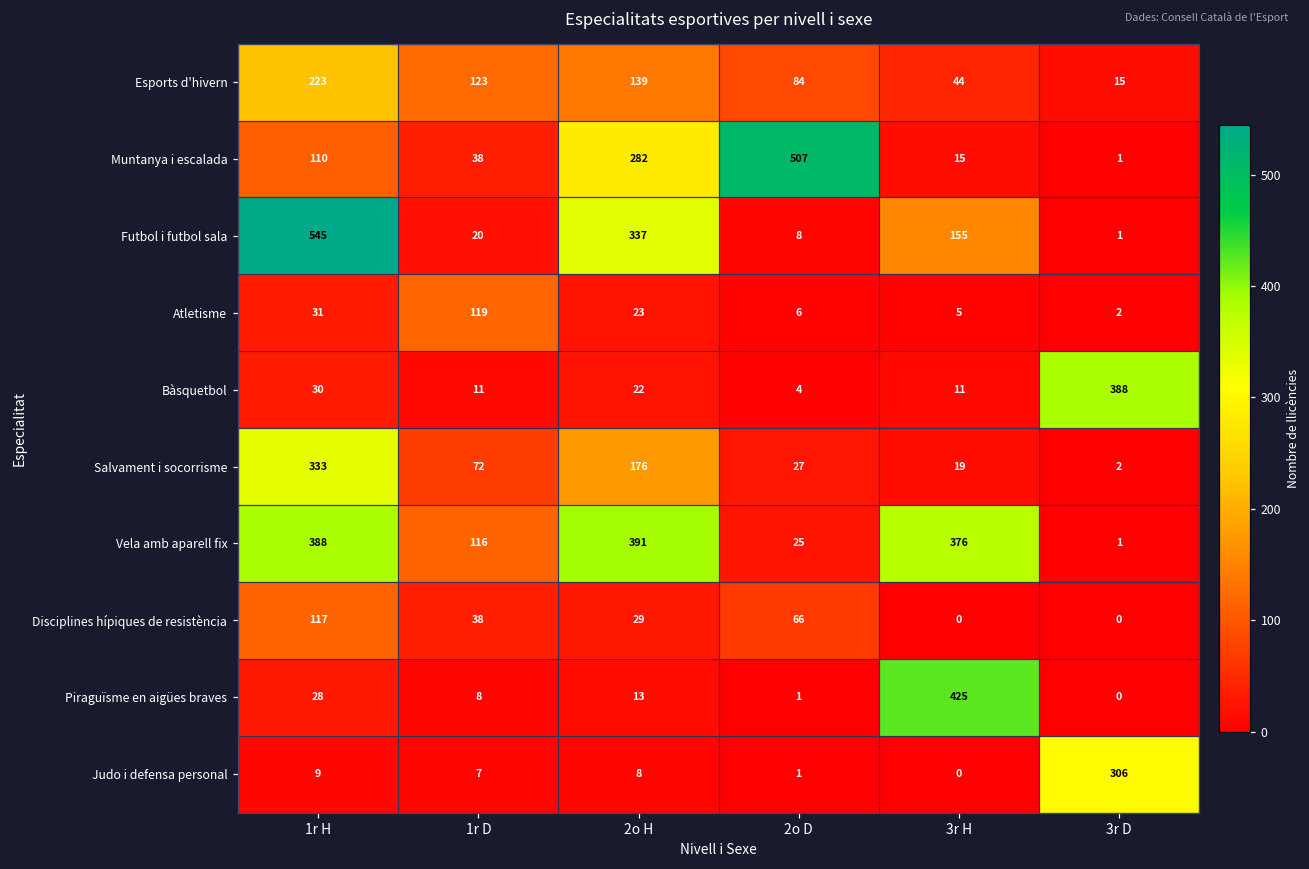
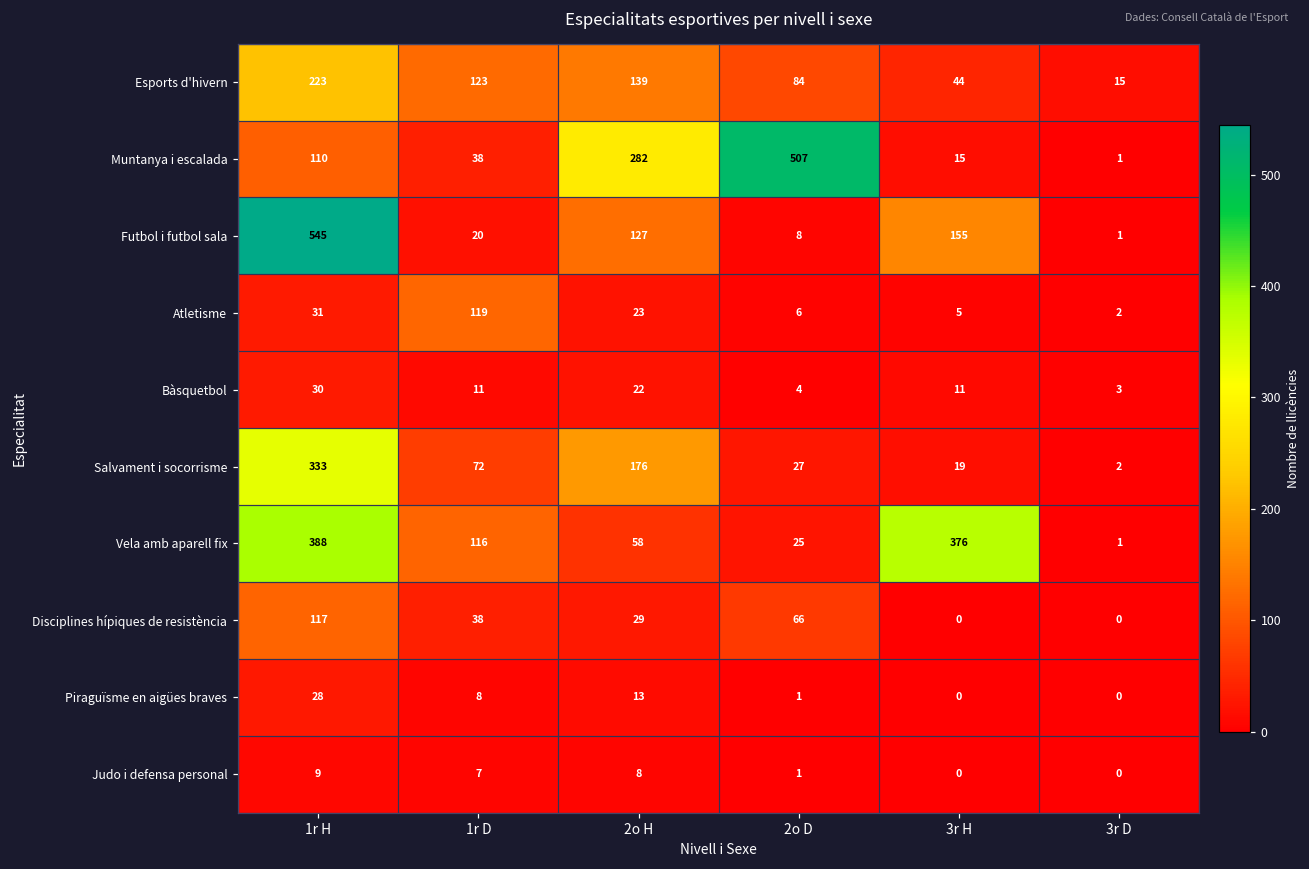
  {
    "Esports d'hivern": {
      "1r H": 223,
      "1r D": 123,
      "2o H": 139,
      "2o D": 84,
      "3r H": 44,
      "3r D": 15
    },
    "Muntanya i escalada": {
      "1r H": 110,
      "1r D": 38,
      "2o H": 282,
      "2o D": 507,
      "3r H": 15,
      "3r D": 1
    },
    "Futbol i futbol sala": {
      "1r H": 545,
      "1r D": 20,
-     "2o H": 337,
+     "2o H": 127,
      "2o D": 8,
      "3r H": 155,
      "3r D": 1
    },
    "Atletisme": {
      "1r H": 31,
      "1r D": 119,
      "2o H": 23,
      "2o D": 6,
      "3r H": 5,
      "3r D": 2
    },
    "Bàsquetbol": {
      "1r H": 30,
      "1r D": 11,
      "2o H": 22,
      "2o D": 4,
      "3r H": 11,
-     "3r D": 388
+     "3r D": 3
    },
    "Salvament i socorrisme": {
      "1r H": 333,
      "1r D": 72,
      "2o H": 176,
      "2o D": 27,
      "3r H": 19,
      "3r D": 2
    },
    "Vela amb aparell fix": {
      "1r H": 388,
      "1r D": 116,
-     "2o H": 391,
+     "2o H": 58,
      "2o D": 25,
      "3r H": 376,
      "3r D": 1
    },
    "Disciplines hípiques de resistència": {
      "1r H": 117,
      "1r D": 38,
      "2o H": 29,
      "2o D": 66,
      "3r H": 0,
      "3r D": 0
    },
    "Piraguïsme en aigües braves": {
      "1r H": 28,
      "1r D": 8,
      "2o H": 13,
      "2o D": 1,
-     "3r H": 425,
+     "3r H": 0,
      "3r D": 0
    },
    "Judo i defensa personal": {
      "1r H": 9,
      "1r D": 7,
      "2o H": 8,
      "2o D": 1,
      "3r H": 0,
-     "3r D": 306
+     "3r D": 0
    }
  }
